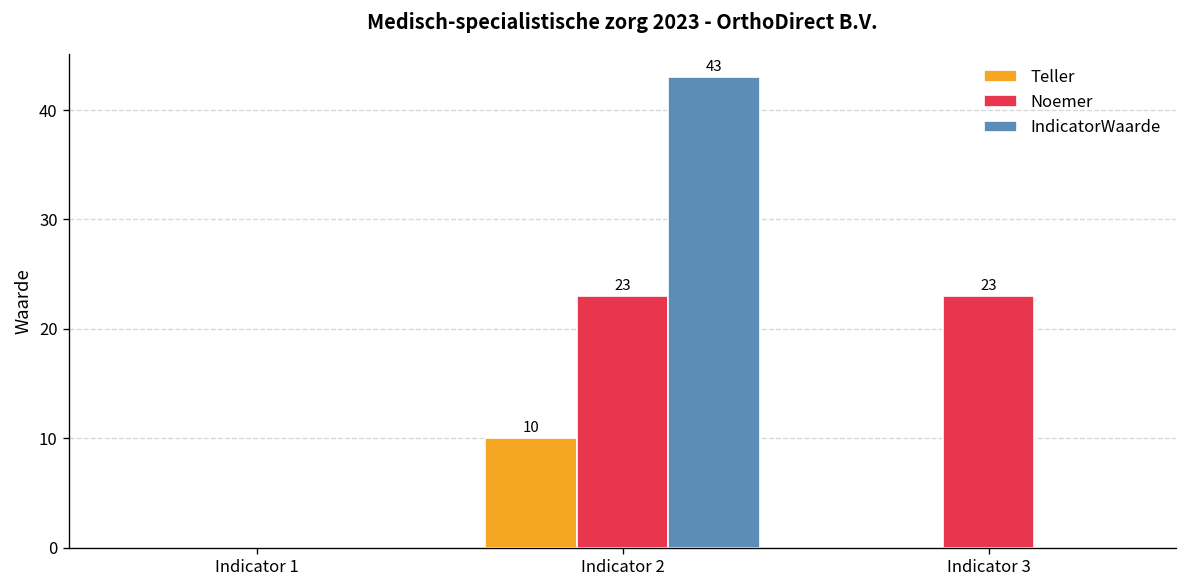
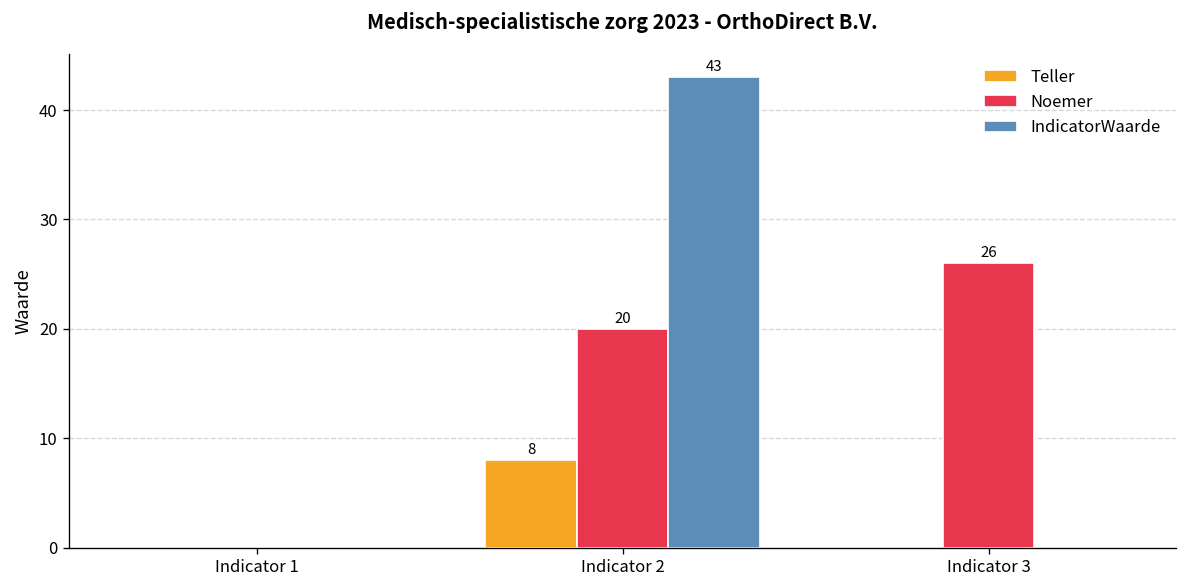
  {
    "Teller": {
-     "Indicator 2": 10
+     "Indicator 2": 8
    },
    "Noemer": {
-     "Indicator 2": 23,
-     "Indicator 3": 23
+     "Indicator 2": 20,
+     "Indicator 3": 26
    },
    "IndicatorWaarde": {
      "Indicator 2": 43
    }
  }
